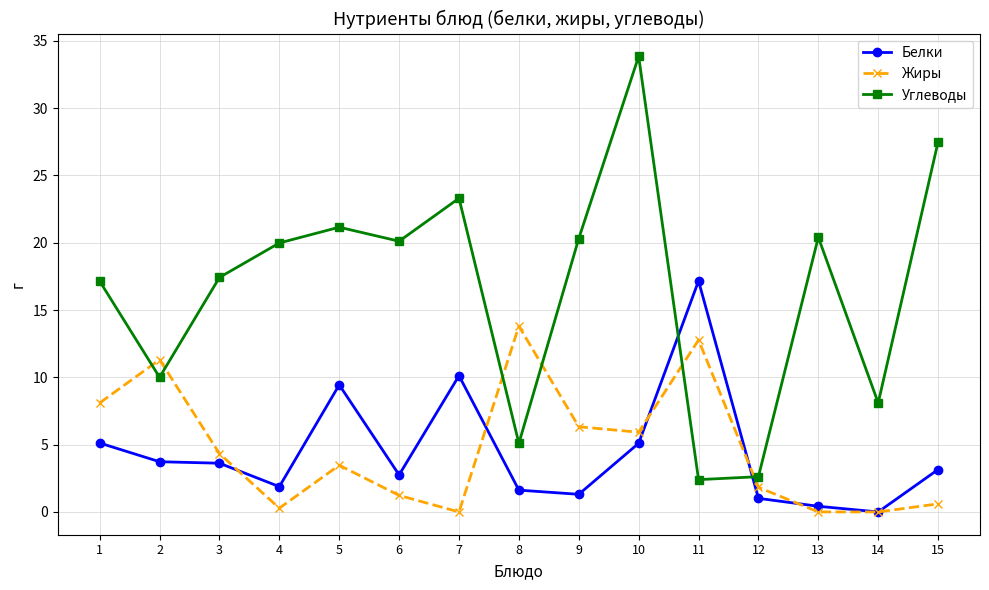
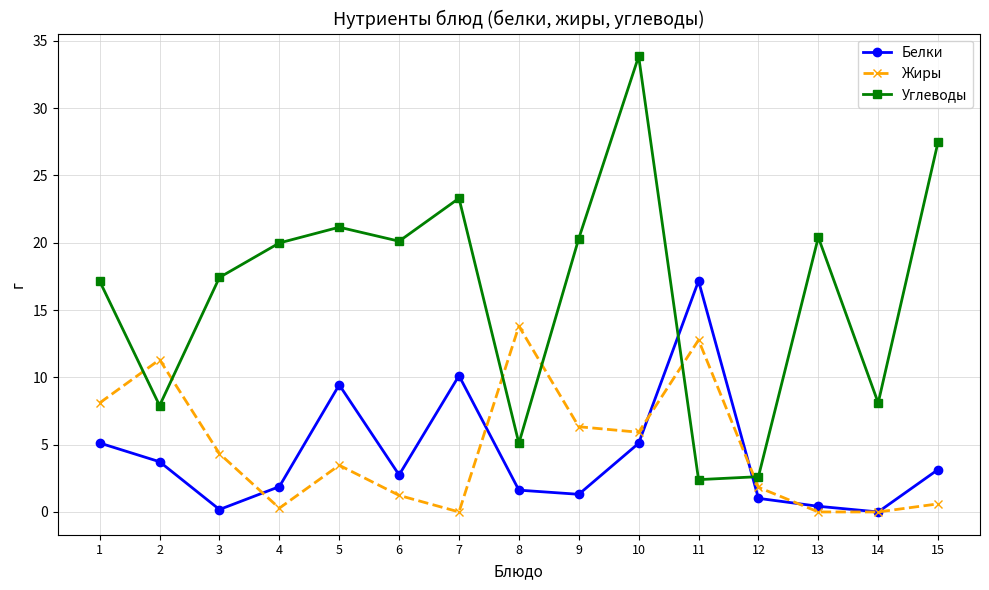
  {
    "Белки": {
      "1": 5.1,
      "2": 3.7,
-     "3": 3.6,
+     "3": 0.2,
      "4": 1.9,
      "5": 9.4,
      "6": 2.8,
      "7": 10.1,
      "8": 1.6,
      "9": 1.3,
      "10": 5.1,
      "11": 17.2,
      "12": 1.0,
      "13": 0.4,
      "15": 3.2
    },
    "Жиры": {
      "1": 8.1,
      "2": 11.3,
      "3": 4.3,
      "4": 0.3,
      "5": 3.5,
      "6": 1.2,
      "7": 0.0,
      "8": 13.8,
      "9": 6.3,
      "10": 5.9,
      "11": 12.8,
      "12": 1.8,
      "13": 0.0,
      "15": 0.6
    },
    "Углеводы": {
      "1": 17.1,
-     "2": 10.0,
+     "2": 7.9,
      "3": 17.4,
      "4": 20.0,
      "5": 21.2,
      "6": 20.1,
      "7": 23.3,
      "8": 5.1,
      "9": 20.3,
      "10": 33.8,
      "11": 2.4,
      "12": 2.6,
      "13": 20.4,
      "14": 8.1,
      "15": 27.5
    }
  }
